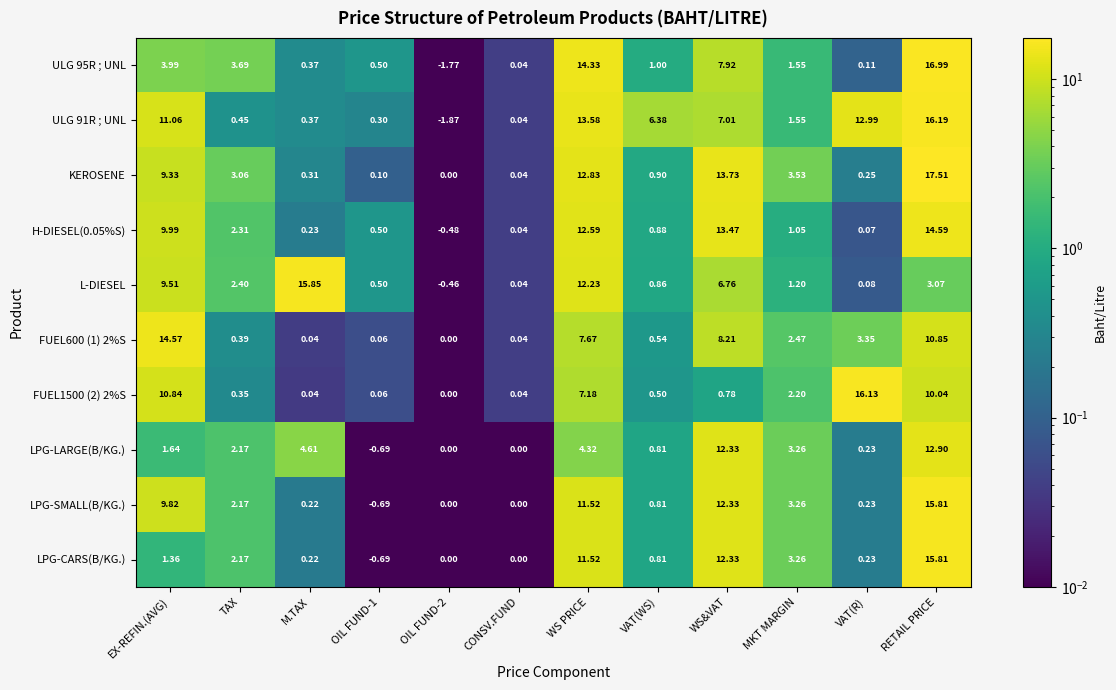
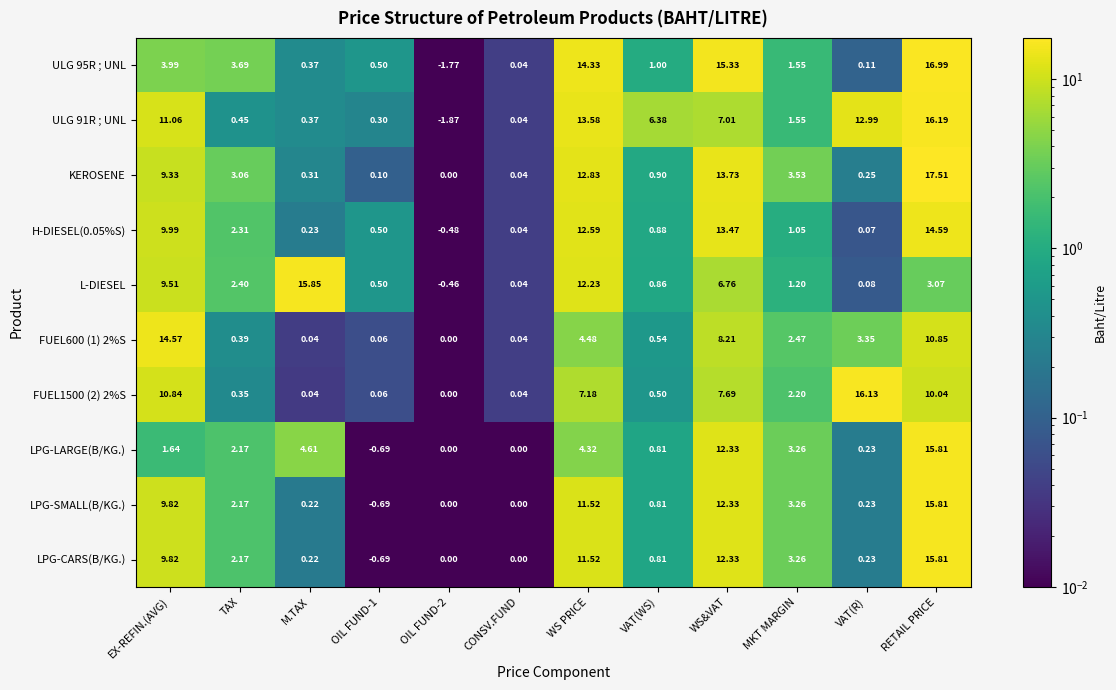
  {
    "ULG 95R ; UNL": {
      "EX-REFIN.(AVG)": 3.99,
      "TAX": 3.69,
      "M.TAX": 0.37,
      "OIL FUND-1": 0.50,
      "OIL FUND-2": -1.77,
      "CONSV.FUND": 0.04,
      "WS PRICE": 14.33,
      "VAT(WS)": 1.00,
-     "WS&VAT": 7.92,
+     "WS&VAT": 15.33,
      "MKT MARGIN": 1.55,
      "VAT(R)": 0.11,
      "RETAIL PRICE": 16.99
    },
    "ULG 91R ; UNL": {
      "EX-REFIN.(AVG)": 11.06,
      "TAX": 0.45,
      "M.TAX": 0.37,
      "OIL FUND-1": 0.30,
      "OIL FUND-2": -1.87,
      "CONSV.FUND": 0.04,
      "WS PRICE": 13.58,
      "VAT(WS)": 6.38,
      "WS&VAT": 7.01,
      "MKT MARGIN": 1.55,
      "VAT(R)": 12.99,
      "RETAIL PRICE": 16.19
    },
    "KEROSENE": {
      "EX-REFIN.(AVG)": 9.33,
      "TAX": 3.06,
      "M.TAX": 0.31,
      "OIL FUND-1": 0.10,
      "OIL FUND-2": 0.00,
      "CONSV.FUND": 0.04,
      "WS PRICE": 12.83,
      "VAT(WS)": 0.90,
      "WS&VAT": 13.73,
      "MKT MARGIN": 3.53,
      "VAT(R)": 0.25,
      "RETAIL PRICE": 17.51
    },
    "H-DIESEL(0.05%S)": {
      "EX-REFIN.(AVG)": 9.99,
      "TAX": 2.31,
      "M.TAX": 0.23,
      "OIL FUND-1": 0.50,
      "OIL FUND-2": -0.48,
      "CONSV.FUND": 0.04,
      "WS PRICE": 12.59,
      "VAT(WS)": 0.88,
      "WS&VAT": 13.47,
      "MKT MARGIN": 1.05,
      "VAT(R)": 0.07,
      "RETAIL PRICE": 14.59
    },
    "L-DIESEL": {
      "EX-REFIN.(AVG)": 9.51,
      "TAX": 2.40,
      "M.TAX": 15.85,
      "OIL FUND-1": 0.50,
      "OIL FUND-2": -0.46,
      "CONSV.FUND": 0.04,
      "WS PRICE": 12.23,
      "VAT(WS)": 0.86,
      "WS&VAT": 6.76,
      "MKT MARGIN": 1.20,
      "VAT(R)": 0.08,
      "RETAIL PRICE": 3.07
    },
    "FUEL600 (1) 2%S": {
      "EX-REFIN.(AVG)": 14.57,
      "TAX": 0.39,
      "M.TAX": 0.04,
      "OIL FUND-1": 0.06,
      "OIL FUND-2": 0.00,
      "CONSV.FUND": 0.04,
-     "WS PRICE": 7.67,
+     "WS PRICE": 4.48,
      "VAT(WS)": 0.54,
      "WS&VAT": 8.21,
      "MKT MARGIN": 2.47,
      "VAT(R)": 3.35,
      "RETAIL PRICE": 10.85
    },
    "FUEL1500 (2) 2%S": {
      "EX-REFIN.(AVG)": 10.84,
      "TAX": 0.35,
      "M.TAX": 0.04,
      "OIL FUND-1": 0.06,
      "OIL FUND-2": 0.00,
      "CONSV.FUND": 0.04,
      "WS PRICE": 7.18,
      "VAT(WS)": 0.50,
-     "WS&VAT": 0.78,
+     "WS&VAT": 7.69,
      "MKT MARGIN": 2.20,
      "VAT(R)": 16.13,
      "RETAIL PRICE": 10.04
    },
    "LPG-LARGE(B/KG.)": {
      "EX-REFIN.(AVG)": 1.64,
      "TAX": 2.17,
      "M.TAX": 4.61,
      "OIL FUND-1": -0.69,
      "OIL FUND-2": 0.00,
      "CONSV.FUND": 0.00,
      "WS PRICE": 4.32,
      "VAT(WS)": 0.81,
      "WS&VAT": 12.33,
      "MKT MARGIN": 3.26,
      "VAT(R)": 0.23,
-     "RETAIL PRICE": 12.90
+     "RETAIL PRICE": 15.81
    },
    "LPG-SMALL(B/KG.)": {
      "EX-REFIN.(AVG)": 9.82,
      "TAX": 2.17,
      "M.TAX": 0.22,
      "OIL FUND-1": -0.69,
      "OIL FUND-2": 0.00,
      "CONSV.FUND": 0.00,
      "WS PRICE": 11.52,
      "VAT(WS)": 0.81,
      "WS&VAT": 12.33,
      "MKT MARGIN": 3.26,
      "VAT(R)": 0.23,
      "RETAIL PRICE": 15.81
    },
    "LPG-CARS(B/KG.)": {
-     "EX-REFIN.(AVG)": 1.36,
+     "EX-REFIN.(AVG)": 9.82,
      "TAX": 2.17,
      "M.TAX": 0.22,
      "OIL FUND-1": -0.69,
      "OIL FUND-2": 0.00,
      "CONSV.FUND": 0.00,
      "WS PRICE": 11.52,
      "VAT(WS)": 0.81,
      "WS&VAT": 12.33,
      "MKT MARGIN": 3.26,
      "VAT(R)": 0.23,
      "RETAIL PRICE": 15.81
    }
  }
